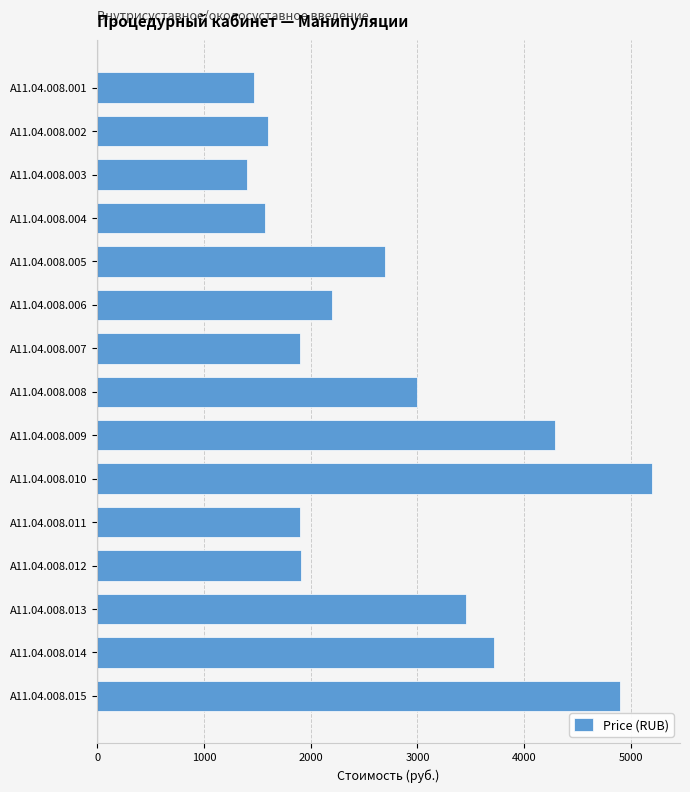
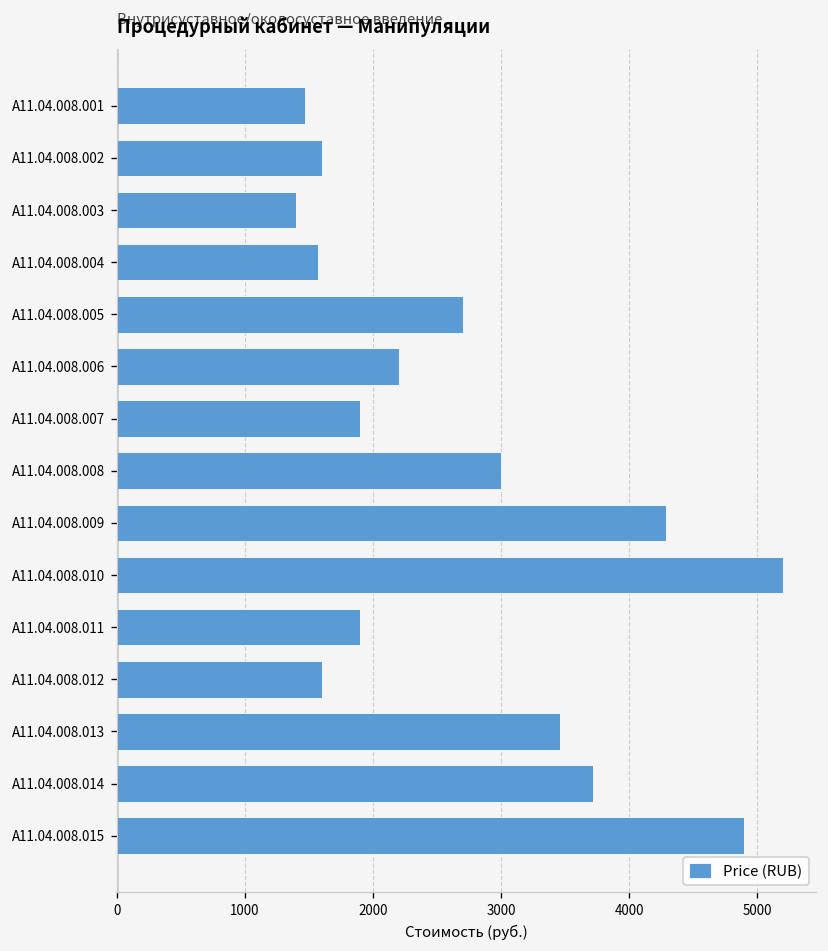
  {
    "A11.04.008.001": 1470,
    "A11.04.008.002": 1600,
    "A11.04.008.003": 1400,
    "A11.04.008.004": 1570,
    "A11.04.008.005": 2700,
    "A11.04.008.006": 2200,
    "A11.04.008.007": 1900,
    "A11.04.008.008": 3000,
    "A11.04.008.009": 4290,
    "A11.04.008.010": 5200,
    "A11.04.008.011": 1900,
-   "A11.04.008.012": 1910,
+   "A11.04.008.012": 1600,
    "A11.04.008.013": 3460,
    "A11.04.008.014": 3720,
    "A11.04.008.015": 4900
  }
